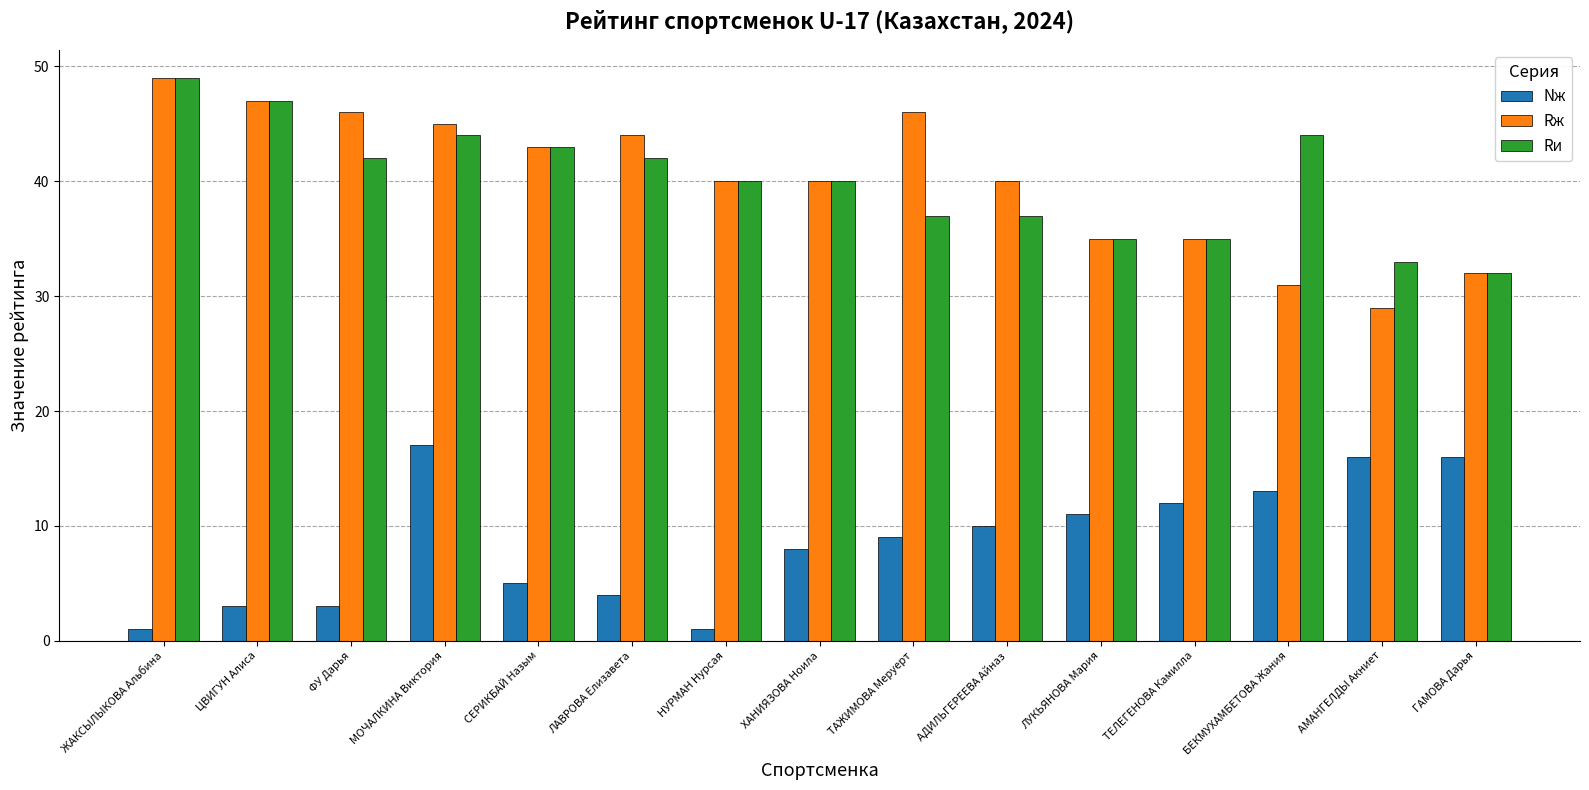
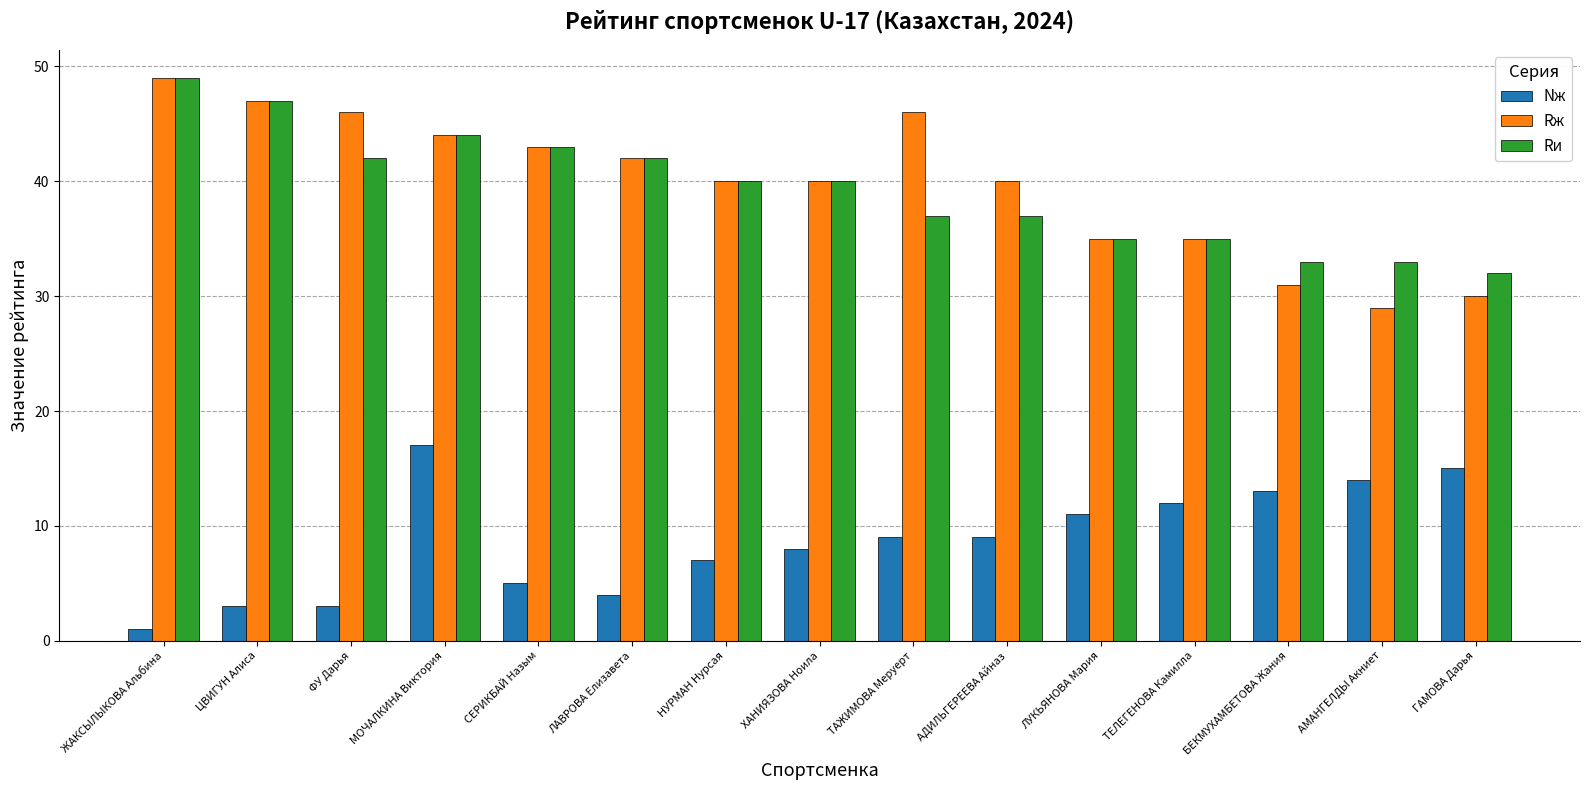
  {
    "Nж": {
      "ЖАКСЫЛЫКОВА Альбина": 1,
      "ЦВИГУН Алиса": 3,
      "ФУ Дарья": 3,
      "МОЧАЛКИНА Виктория": 17,
      "СЕРИКБАЙ Назым": 5,
      "ЛАВРОВА Елизавета": 4,
-     "НУРМАН Нурсая": 1,
+     "НУРМАН Нурсая": 7,
      "ХАНИЯЗОВА Ноила": 8,
      "ТАЖИМОВА Меруерт": 9,
-     "АДИЛЬГЕРЕЕВА Айназ": 10,
+     "АДИЛЬГЕРЕЕВА Айназ": 9,
      "ЛУКЬЯНОВА Мария": 11,
      "ТЕЛЕГЕНОВА Камилла": 12,
      "БЕКМУХАМБЕТОВА Жания": 13,
-     "АМАНГЕЛДЫ Акниет": 16,
-     "ГАМОВА Дарья": 16
+     "АМАНГЕЛДЫ Акниет": 14,
+     "ГАМОВА Дарья": 15
    },
    "Rж": {
      "ЖАКСЫЛЫКОВА Альбина": 49,
      "ЦВИГУН Алиса": 47,
      "ФУ Дарья": 46,
-     "МОЧАЛКИНА Виктория": 45,
+     "МОЧАЛКИНА Виктория": 44,
      "СЕРИКБАЙ Назым": 43,
-     "ЛАВРОВА Елизавета": 44,
+     "ЛАВРОВА Елизавета": 42,
      "НУРМАН Нурсая": 40,
      "ХАНИЯЗОВА Ноила": 40,
      "ТАЖИМОВА Меруерт": 46,
      "АДИЛЬГЕРЕЕВА Айназ": 40,
      "ЛУКЬЯНОВА Мария": 35,
      "ТЕЛЕГЕНОВА Камилла": 35,
      "БЕКМУХАМБЕТОВА Жания": 31,
      "АМАНГЕЛДЫ Акниет": 29,
-     "ГАМОВА Дарья": 32
+     "ГАМОВА Дарья": 30
    },
    "Rи": {
      "ЖАКСЫЛЫКОВА Альбина": 49,
      "ЦВИГУН Алиса": 47,
      "ФУ Дарья": 42,
      "МОЧАЛКИНА Виктория": 44,
      "СЕРИКБАЙ Назым": 43,
      "ЛАВРОВА Елизавета": 42,
      "НУРМАН Нурсая": 40,
      "ХАНИЯЗОВА Ноила": 40,
      "ТАЖИМОВА Меруерт": 37,
      "АДИЛЬГЕРЕЕВА Айназ": 37,
      "ЛУКЬЯНОВА Мария": 35,
      "ТЕЛЕГЕНОВА Камилла": 35,
-     "БЕКМУХАМБЕТОВА Жания": 44,
+     "БЕКМУХАМБЕТОВА Жания": 33,
      "АМАНГЕЛДЫ Акниет": 33,
      "ГАМОВА Дарья": 32
    }
  }
